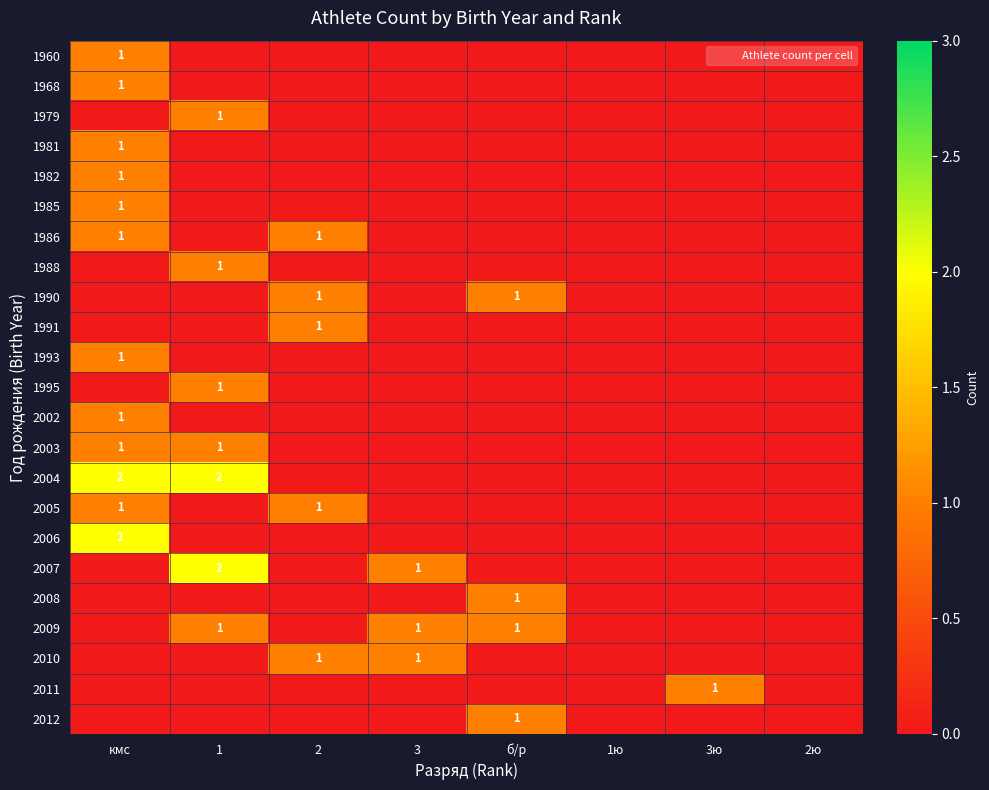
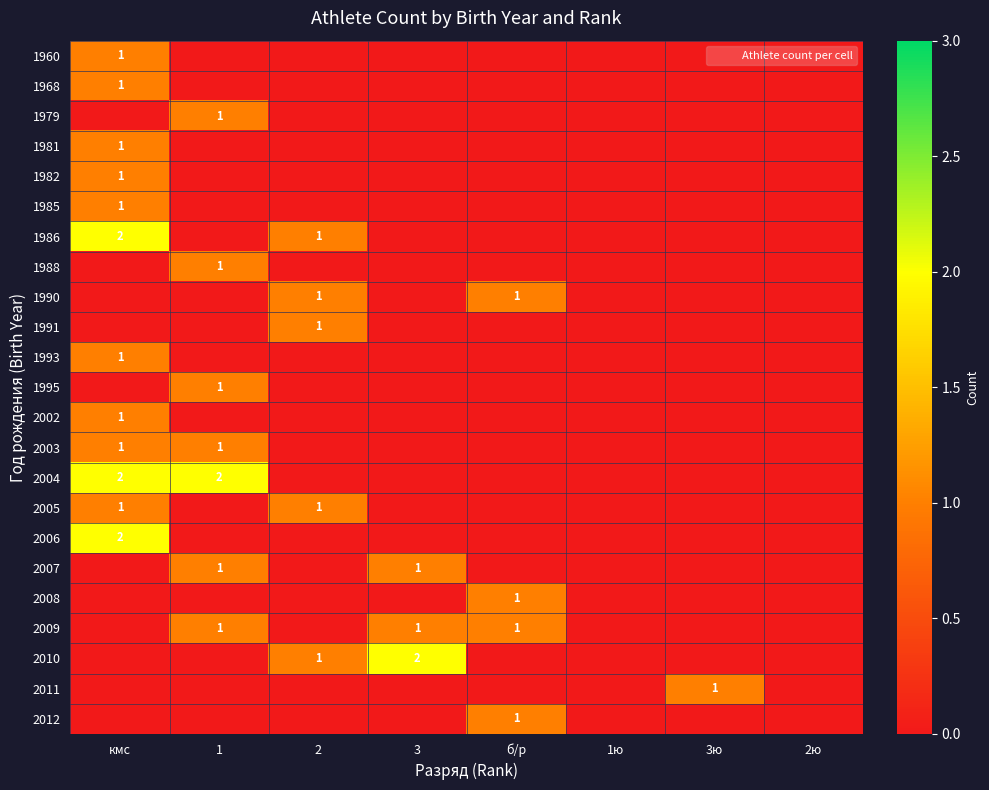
  {
    "1960": {
      "кмс": 1
    },
    "1968": {
      "кмс": 1
    },
    "1979": {
      "1": 1
    },
    "1981": {
      "кмс": 1
    },
    "1982": {
      "кмс": 1
    },
    "1985": {
      "кмс": 1
    },
    "1986": {
-     "кмс": 1,
+     "кмс": 2,
      "2": 1
    },
    "1988": {
      "1": 1
    },
    "1990": {
      "2": 1,
      "б/р": 1
    },
    "1991": {
      "2": 1
    },
    "1993": {
      "кмс": 1
    },
    "1995": {
      "1": 1
    },
    "2002": {
      "кмс": 1
    },
    "2003": {
      "кмс": 1,
      "1": 1
    },
    "2004": {
      "кмс": 2,
      "1": 2
    },
    "2005": {
      "кмс": 1,
      "2": 1
    },
    "2006": {
      "кмс": 2
    },
    "2007": {
-     "1": 2,
+     "1": 1,
      "3": 1
    },
    "2008": {
      "б/р": 1
    },
    "2009": {
      "1": 1,
      "3": 1,
      "б/р": 1
    },
    "2010": {
      "2": 1,
-     "3": 1
+     "3": 2
    },
    "2011": {
      "3ю": 1
    },
    "2012": {
      "б/р": 1
    }
  }
